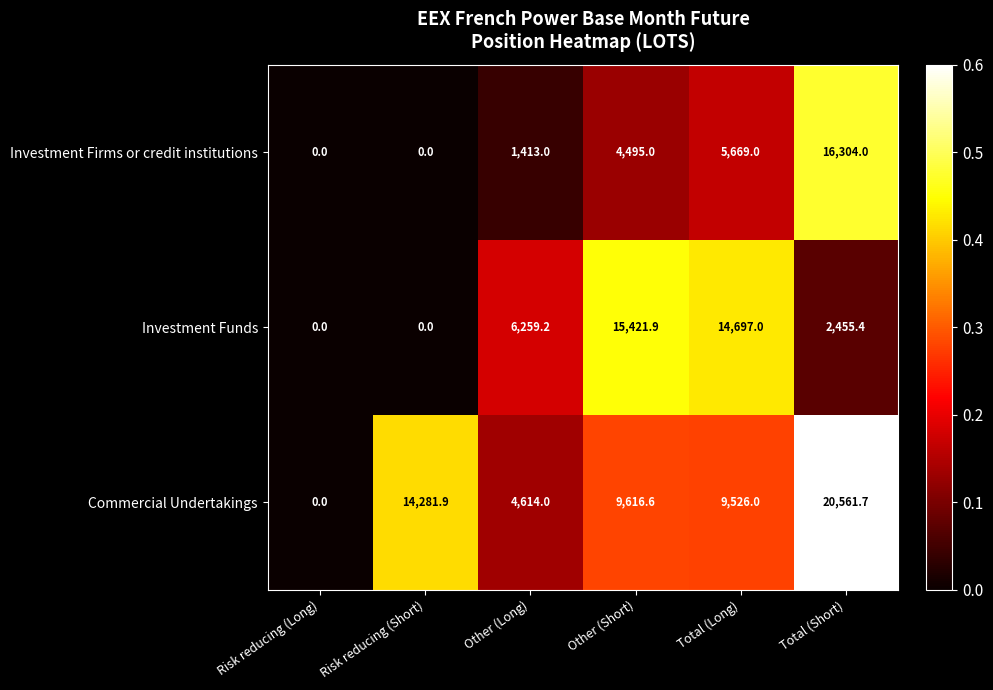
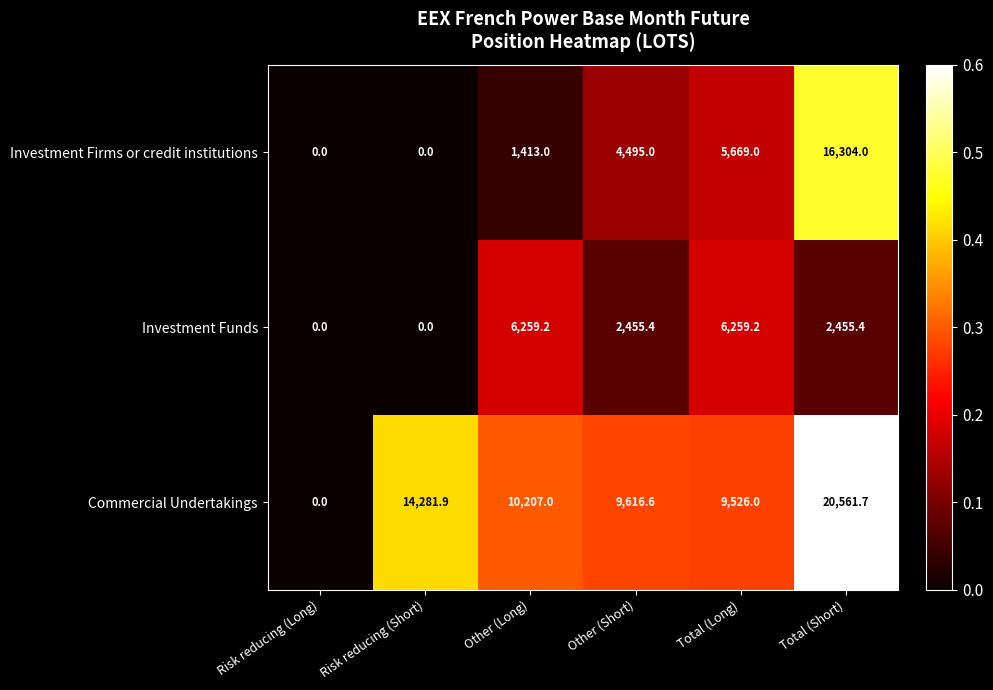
  {
    "Investment Firms or credit institutions": {
      "Risk reducing (Long)": "0.0",
      "Risk reducing (Short)": "0.0",
      "Other (Long)": "1,413.0",
      "Other (Short)": "4,495.0",
      "Total (Long)": "5,669.0",
      "Total (Short)": "16,304.0"
    },
    "Investment Funds": {
      "Risk reducing (Long)": "0.0",
      "Risk reducing (Short)": "0.0",
      "Other (Long)": "6,259.2",
-     "Other (Short)": "15,421.9",
-     "Total (Long)": "14,697.0",
+     "Other (Short)": "2,455.4",
+     "Total (Long)": "6,259.2",
      "Total (Short)": "2,455.4"
    },
    "Commercial Undertakings": {
      "Risk reducing (Long)": "0.0",
      "Risk reducing (Short)": "14,281.9",
-     "Other (Long)": "4,614.0",
+     "Other (Long)": "10,207.0",
      "Other (Short)": "9,616.6",
      "Total (Long)": "9,526.0",
      "Total (Short)": "20,561.7"
    }
  }
